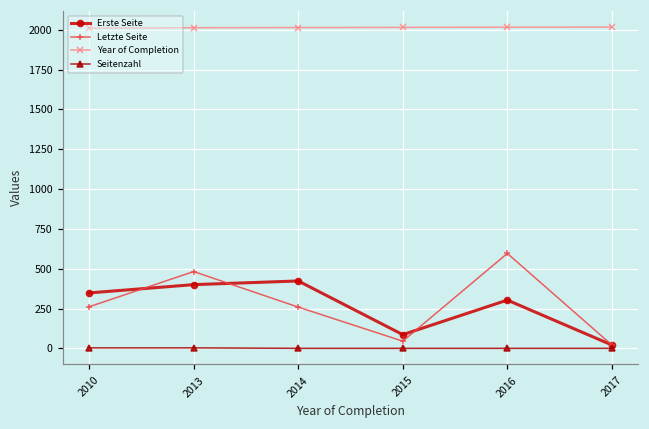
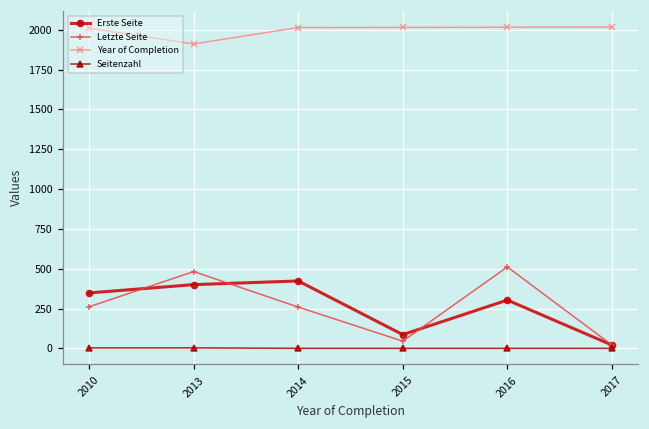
  {
    "Letzte Seite": {
      "2010": 260,
      "2013": 480,
      "2014": 260,
      "2015": 50,
-     "2016": 600
+     "2016": 510
    },
    "Year of Completion": {
-     "2013": 2010,
+     "2013": 1910,
      "2014": 2010,
      "2015": 2020,
      "2016": 2020,
      "2017": 2020
    }
  }
